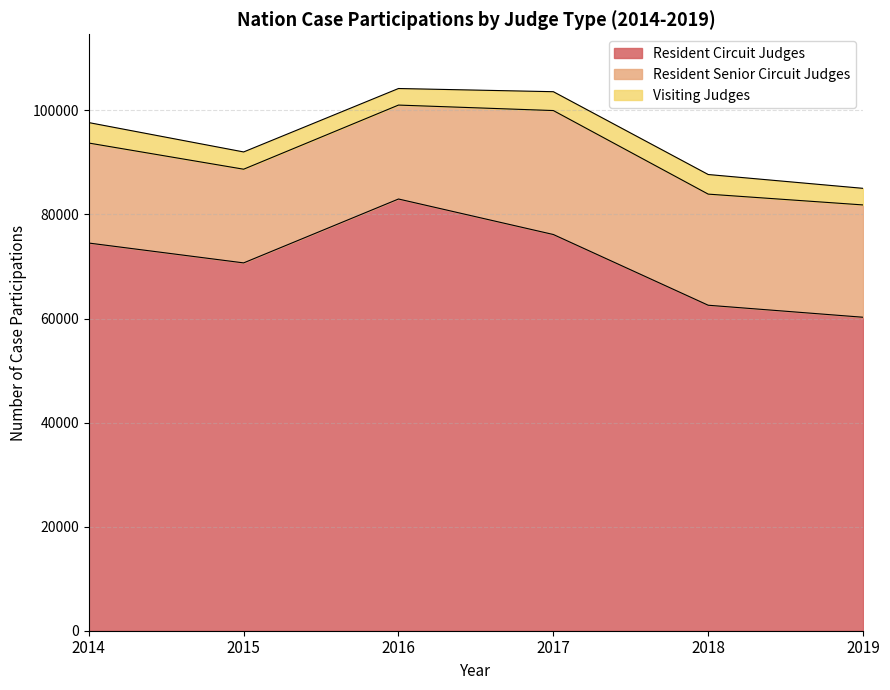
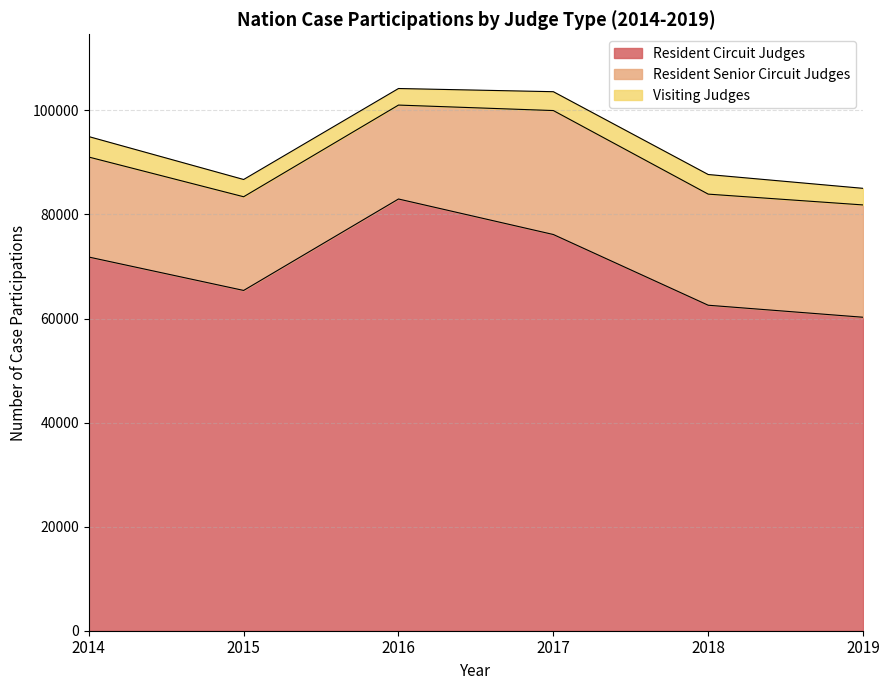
  {
    "Resident Circuit Judges": {
-     "2014": 75000,
-     "2015": 71000,
+     "2014": 72000,
+     "2015": 65000,
      "2016": 83000,
      "2017": 76000,
      "2018": 63000,
      "2019": 60000
    }
  }
